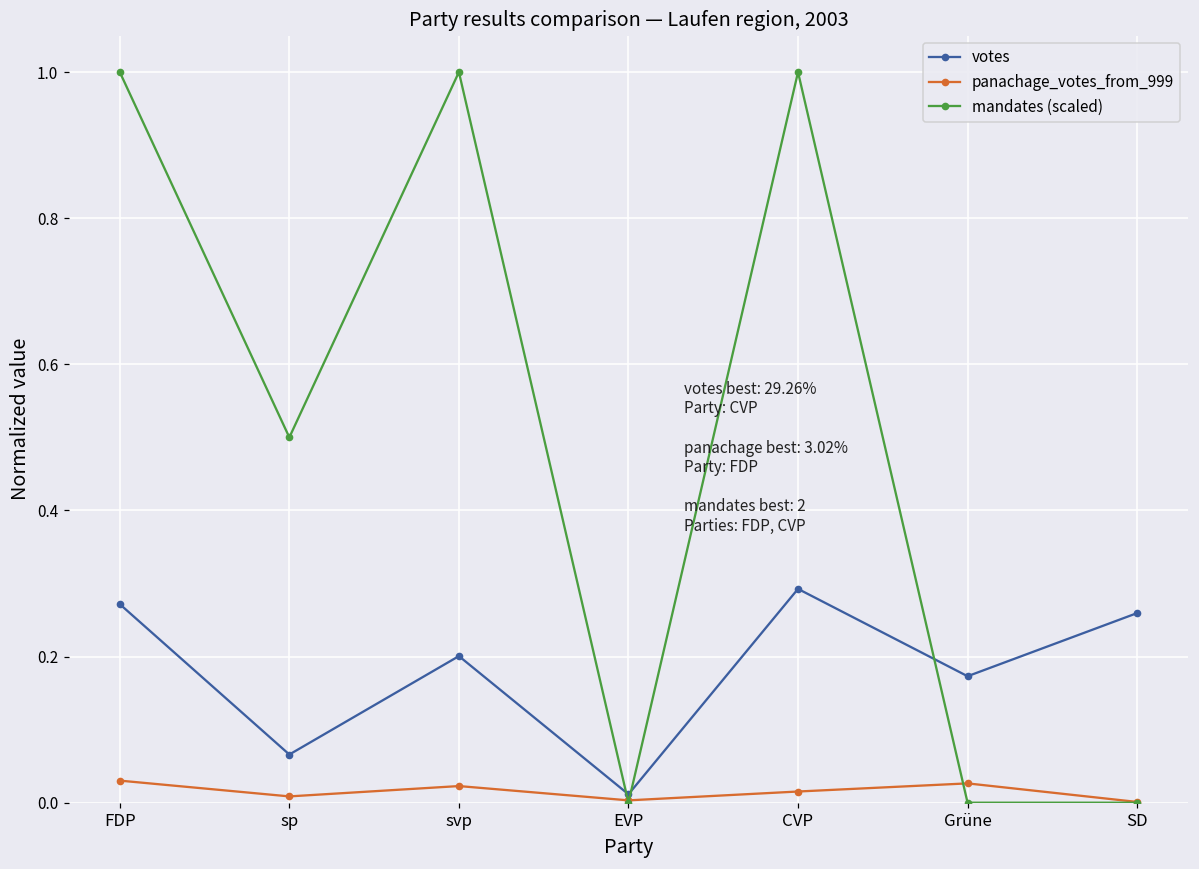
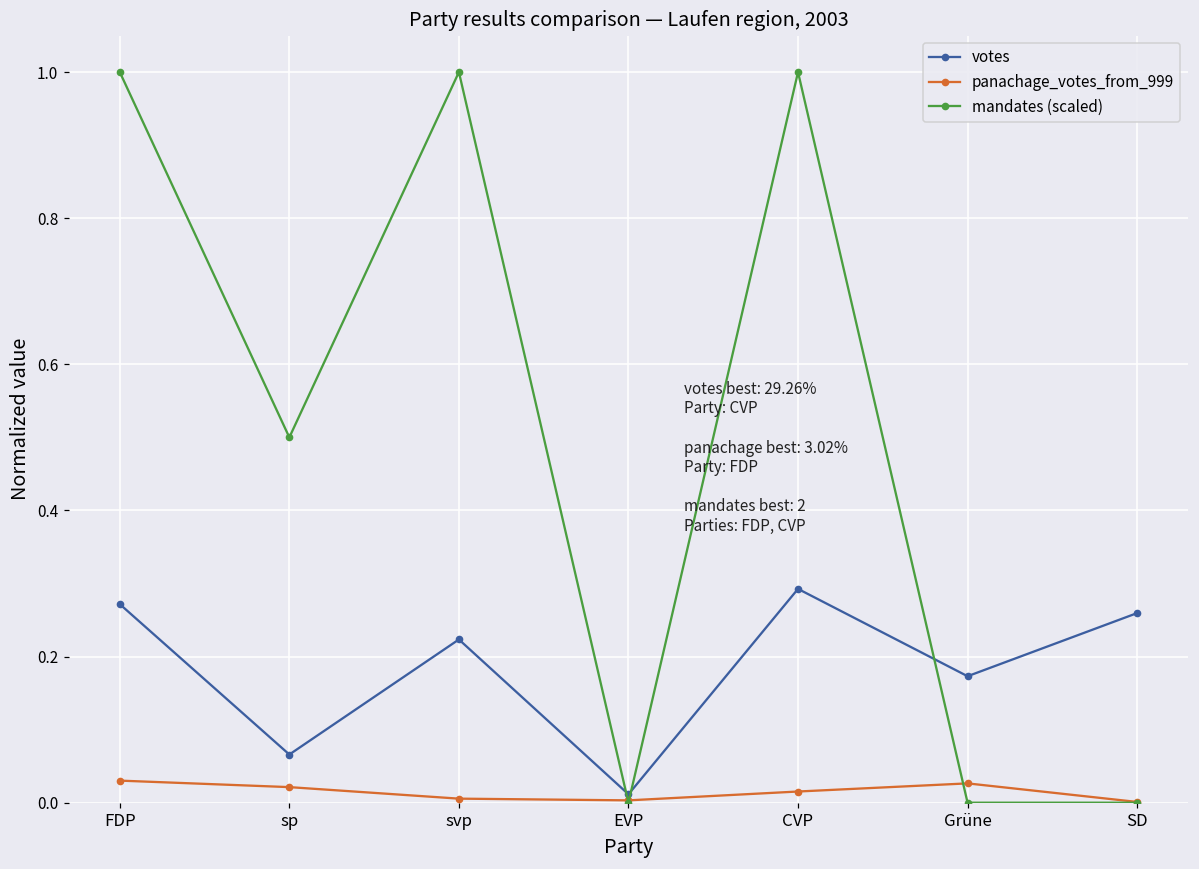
  {
    "votes": {
      "FDP": 0.27,
      "sp": 0.07,
-     "svp": 0.20,
+     "svp": 0.22,
      "EVP": 0.01,
      "CVP": 0.29,
      "Grüne": 0.17,
      "SD": 0.26
    },
    "panachage_votes_from_999": {
      "FDP": 0.03,
-     "sp": 0.01,
-     "svp": 0.02,
+     "sp": 0.02,
+     "svp": 0.01,
      "CVP": 0.02,
      "Grüne": 0.03
    },
    "mandates (scaled)": {
      "FDP": 1.00,
      "sp": 0.50,
      "svp": 1.00,
      "CVP": 1.00,
      "Grüne": 0.00
    }
  }
